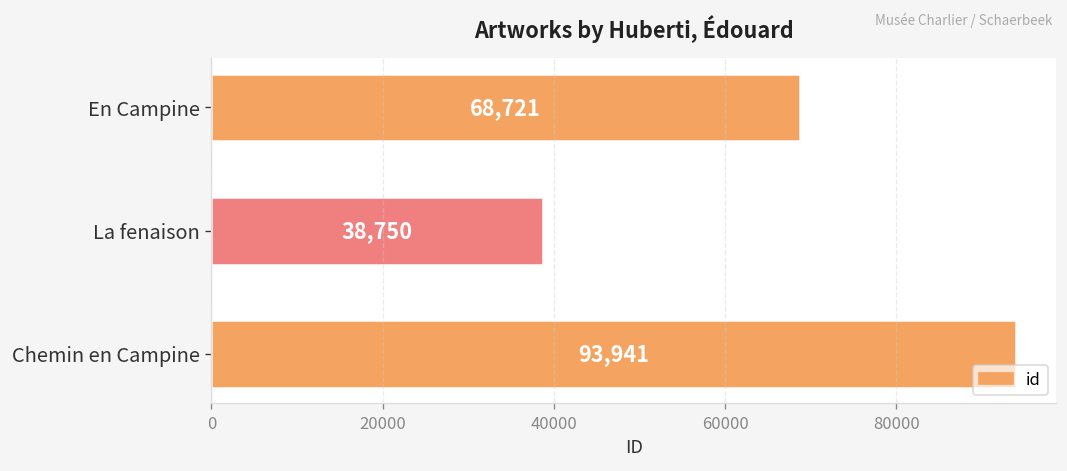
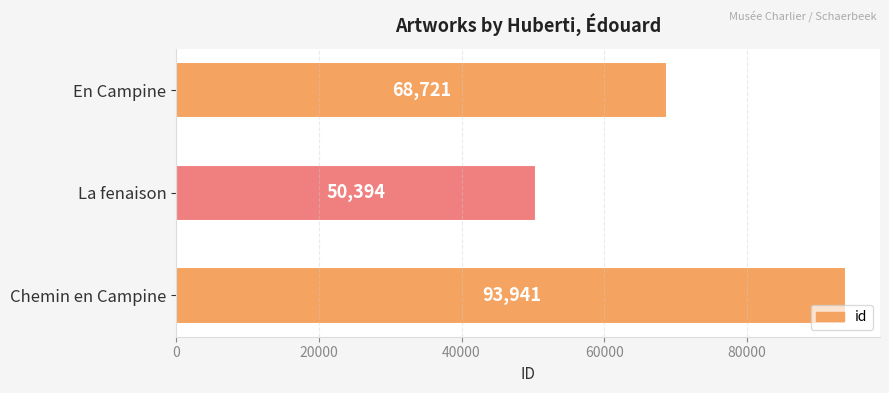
  {
    "En Campine": "68,721",
-   "La fenaison": "38,750",
+   "La fenaison": "50,394",
    "Chemin en Campine": "93,941"
  }
